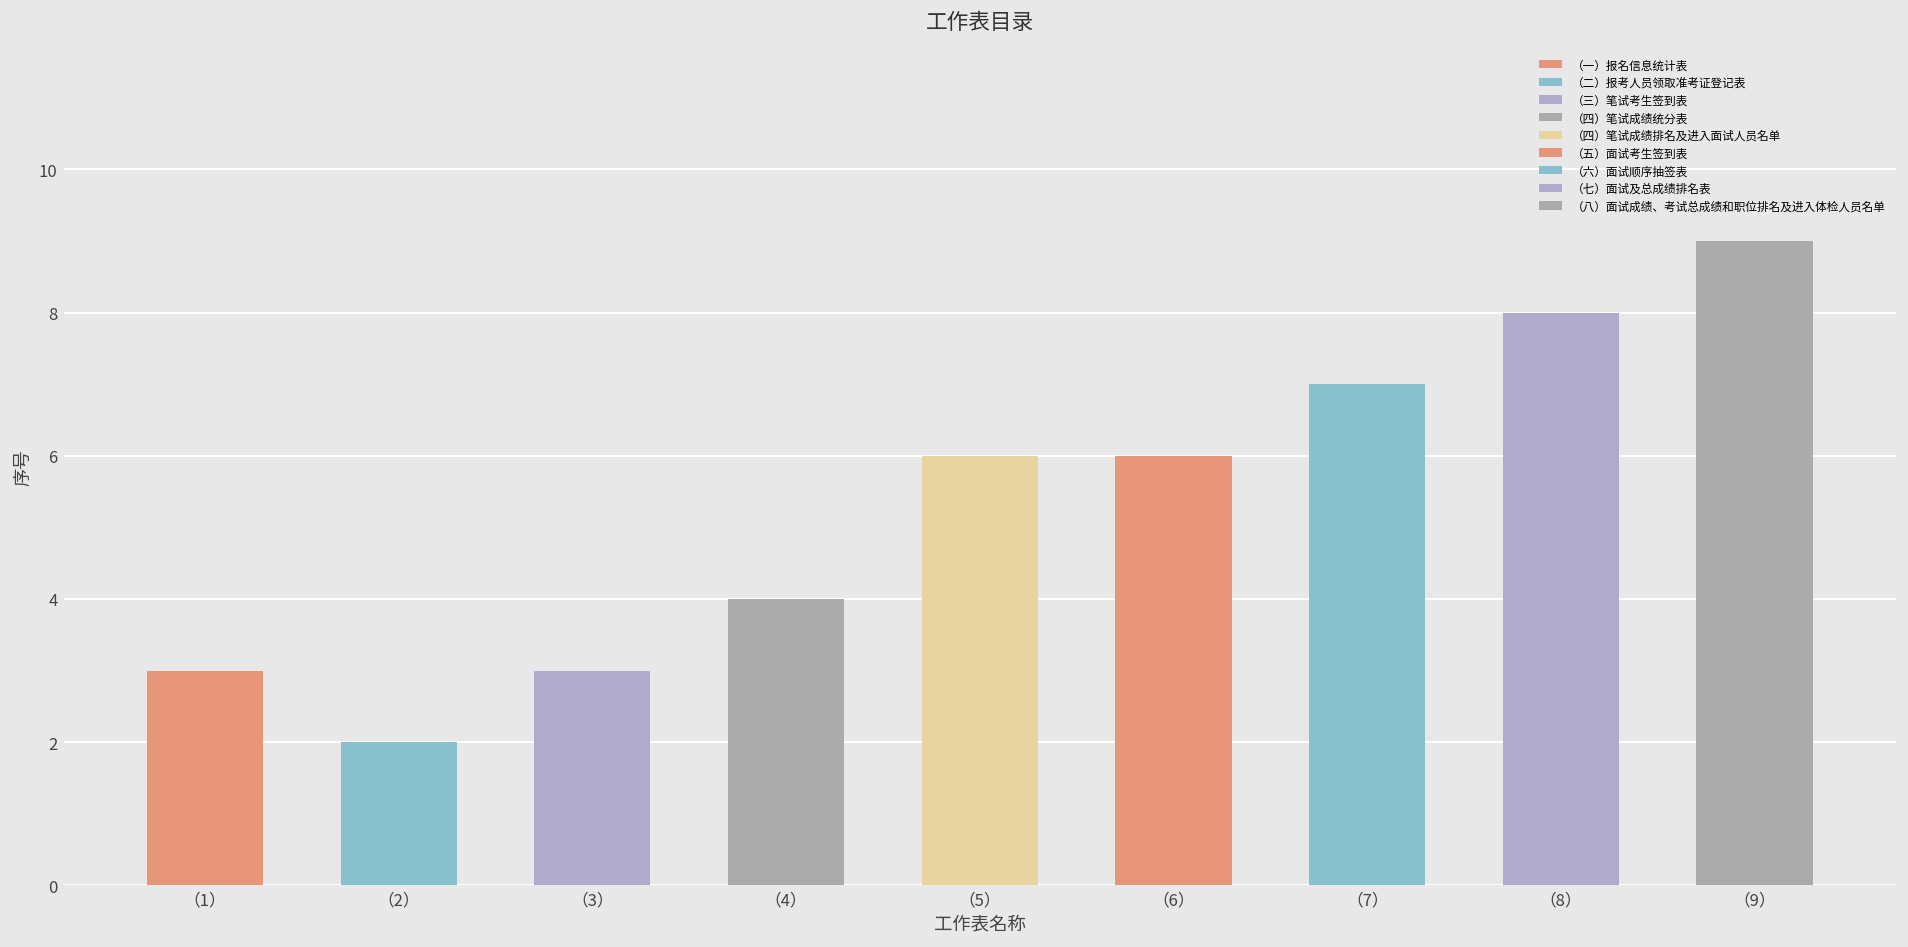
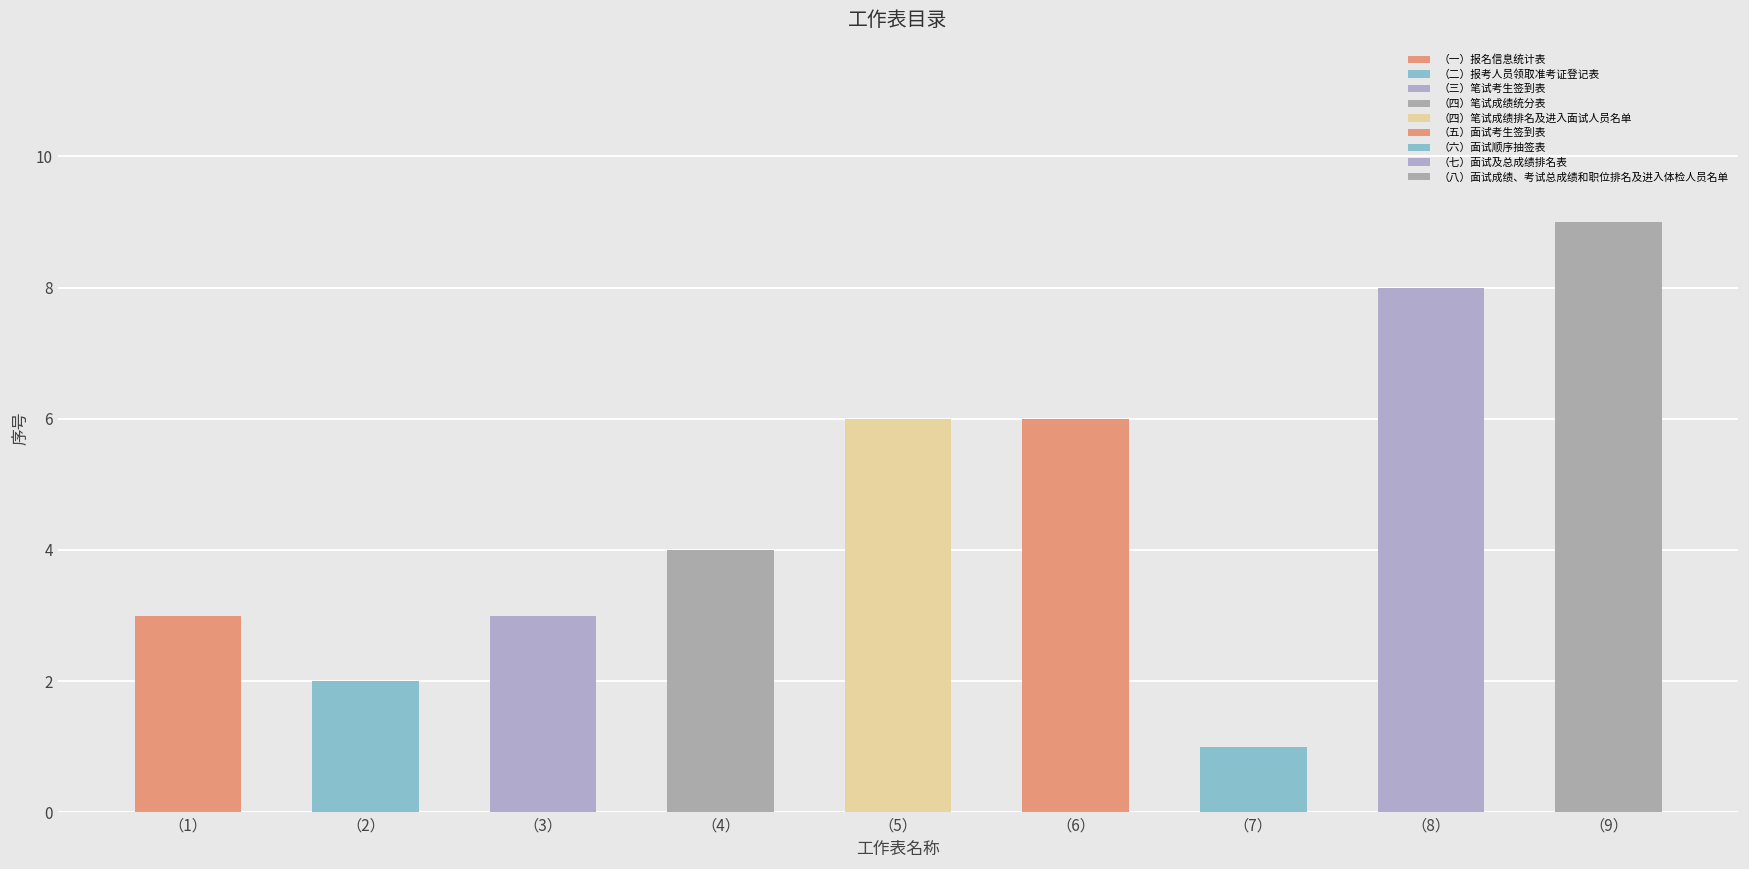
  {
    "（1）": 3,
    "（2）": 2,
    "（3）": 3,
    "（4）": 4,
    "（5）": 6,
    "（6）": 6,
-   "（7）": 7,
+   "（7）": 1,
    "（8）": 8,
    "（9）": 9
  }
